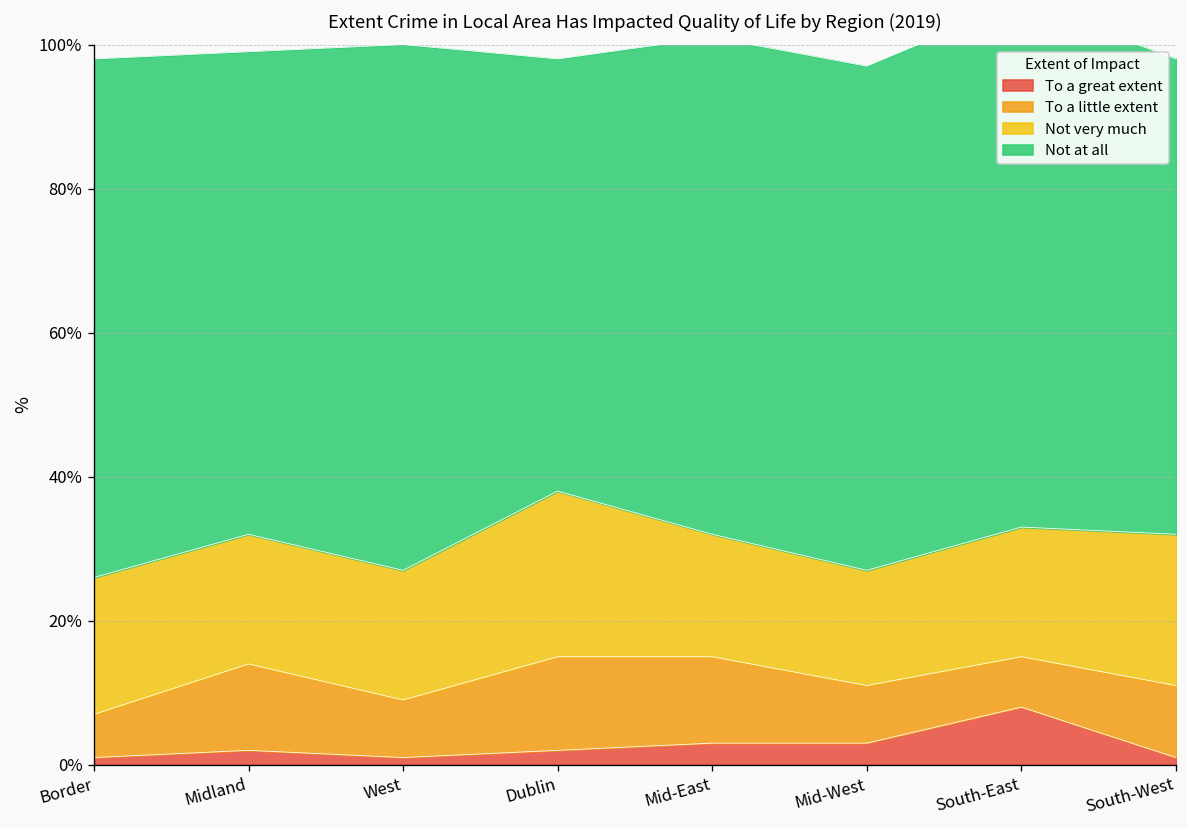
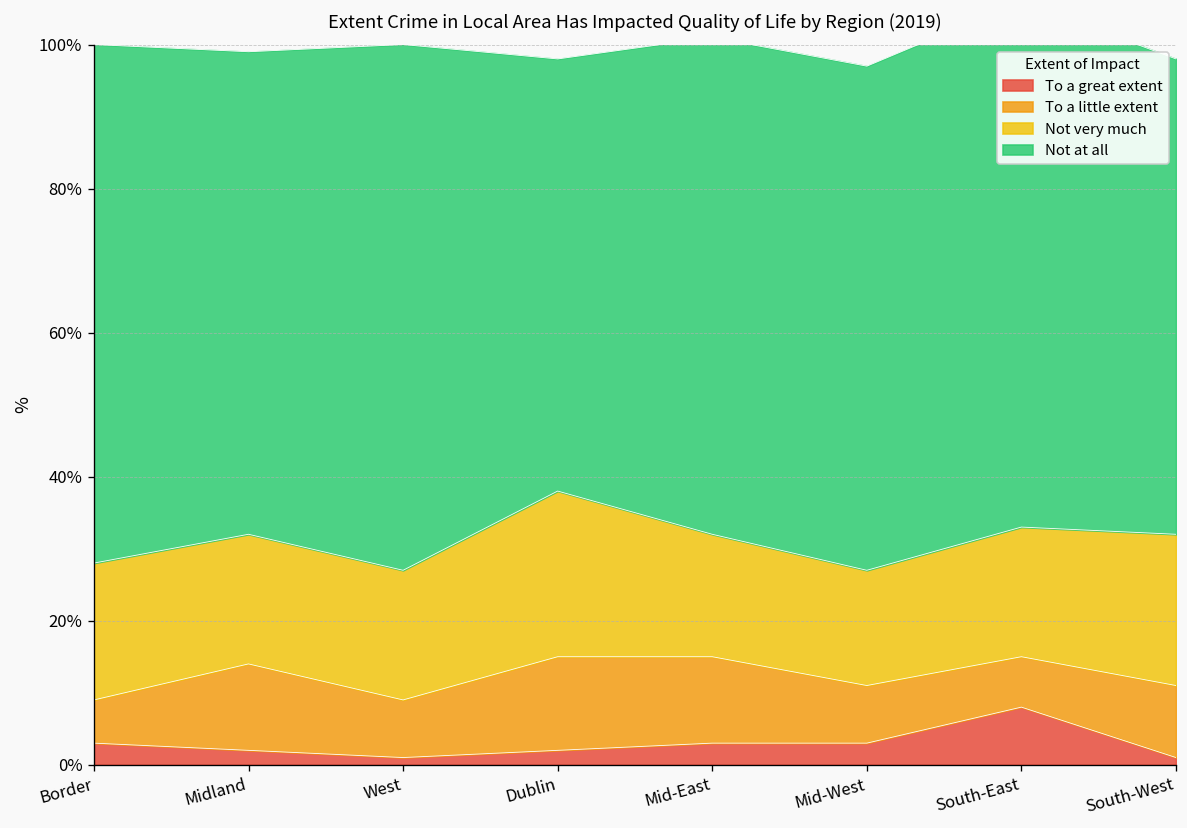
  {
    "To a great extent": {
-     "Border": "1%",
+     "Border": "3%",
      "Midland": "2%",
      "West": "1%",
      "Dublin": "2%",
      "Mid-East": "3%",
      "Mid-West": "3%",
      "South-East": "8%",
      "South-West": "1%"
    },
    "Not at all": {
      "Border": "72%",
      "Midland": "67%",
      "West": "73%",
      "Dublin": "60%",
      "Mid-West": "70%",
      "South-West": "66%"
    }
  }
